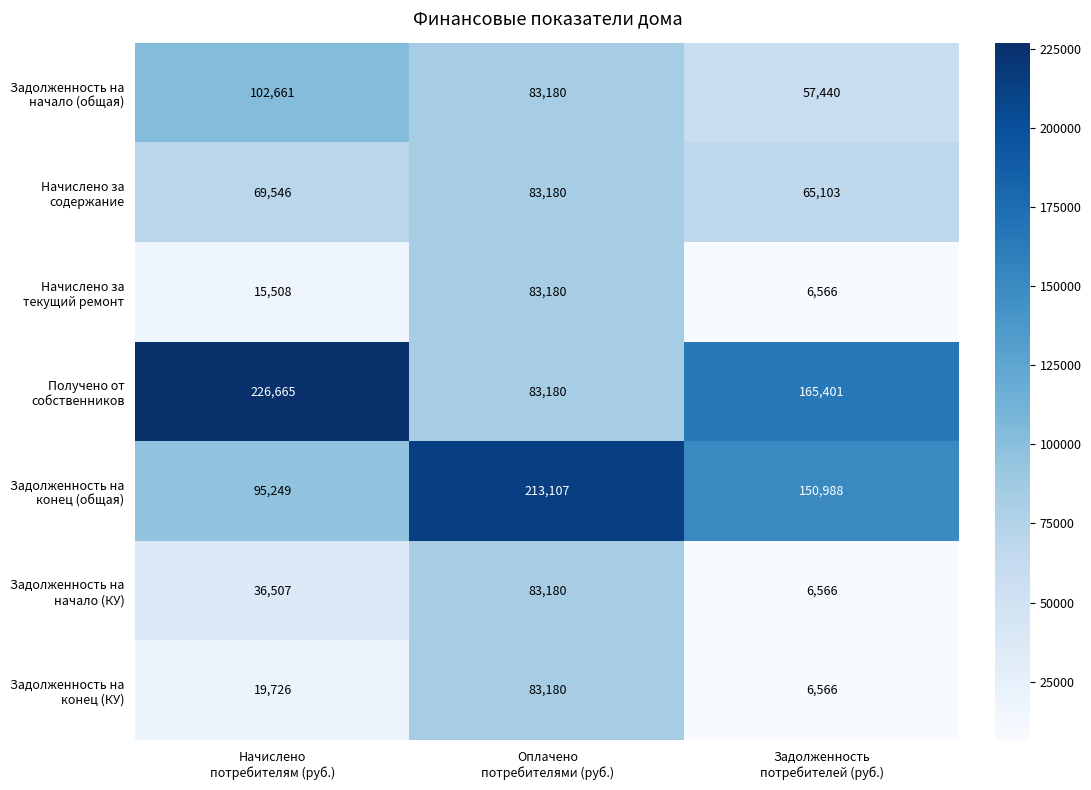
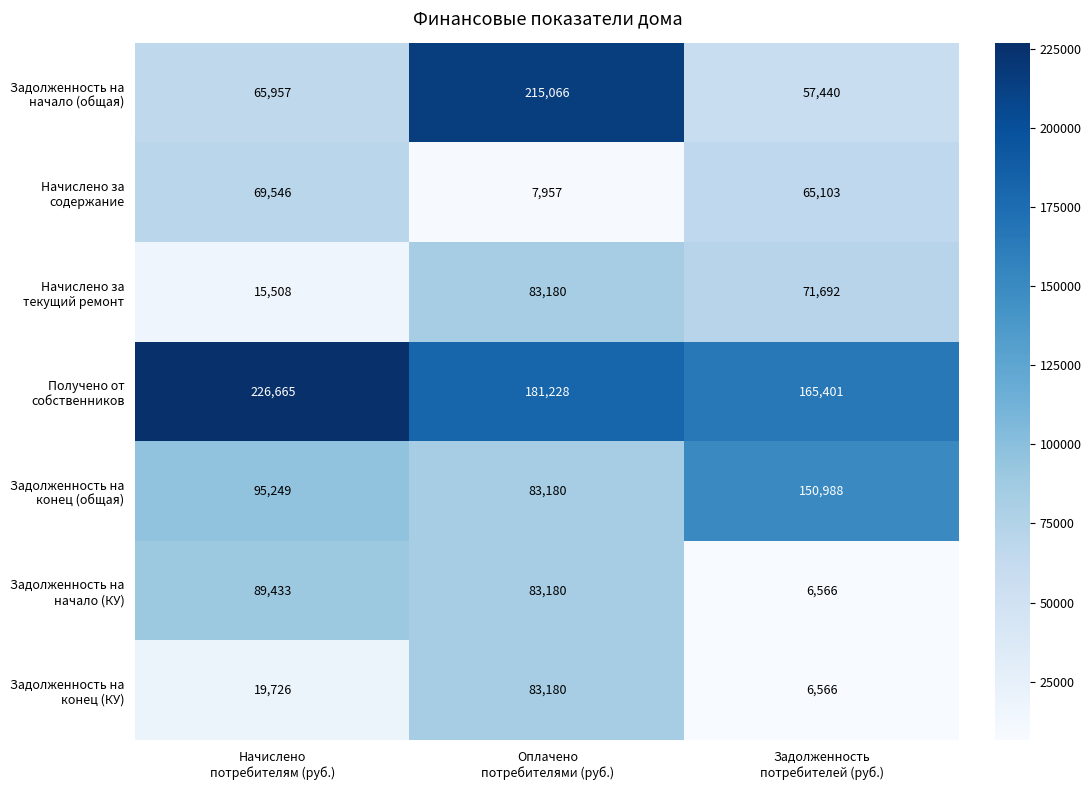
  {
    "Задолженность на начало (общая)": {
-     "Начислено потребителям (руб.)": "102,661",
-     "Оплачено потребителями (руб.)": "83,180",
+     "Начислено потребителям (руб.)": "65,957",
+     "Оплачено потребителями (руб.)": "215,066",
      "Задолженность потребителей (руб.)": "57,440"
    },
    "Начислено за содержание": {
      "Начислено потребителям (руб.)": "69,546",
-     "Оплачено потребителями (руб.)": "83,180",
+     "Оплачено потребителями (руб.)": "7,957",
      "Задолженность потребителей (руб.)": "65,103"
    },
    "Начислено за текущий ремонт": {
      "Начислено потребителям (руб.)": "15,508",
      "Оплачено потребителями (руб.)": "83,180",
-     "Задолженность потребителей (руб.)": "6,566"
+     "Задолженность потребителей (руб.)": "71,692"
    },
    "Получено от собственников": {
      "Начислено потребителям (руб.)": "226,665",
-     "Оплачено потребителями (руб.)": "83,180",
+     "Оплачено потребителями (руб.)": "181,228",
      "Задолженность потребителей (руб.)": "165,401"
    },
    "Задолженность на конец (общая)": {
      "Начислено потребителям (руб.)": "95,249",
-     "Оплачено потребителями (руб.)": "213,107",
+     "Оплачено потребителями (руб.)": "83,180",
      "Задолженность потребителей (руб.)": "150,988"
    },
    "Задолженность на начало (КУ)": {
-     "Начислено потребителям (руб.)": "36,507",
+     "Начислено потребителям (руб.)": "89,433",
      "Оплачено потребителями (руб.)": "83,180",
      "Задолженность потребителей (руб.)": "6,566"
    },
    "Задолженность на конец (КУ)": {
      "Начислено потребителям (руб.)": "19,726",
      "Оплачено потребителями (руб.)": "83,180",
      "Задолженность потребителей (руб.)": "6,566"
    }
  }
